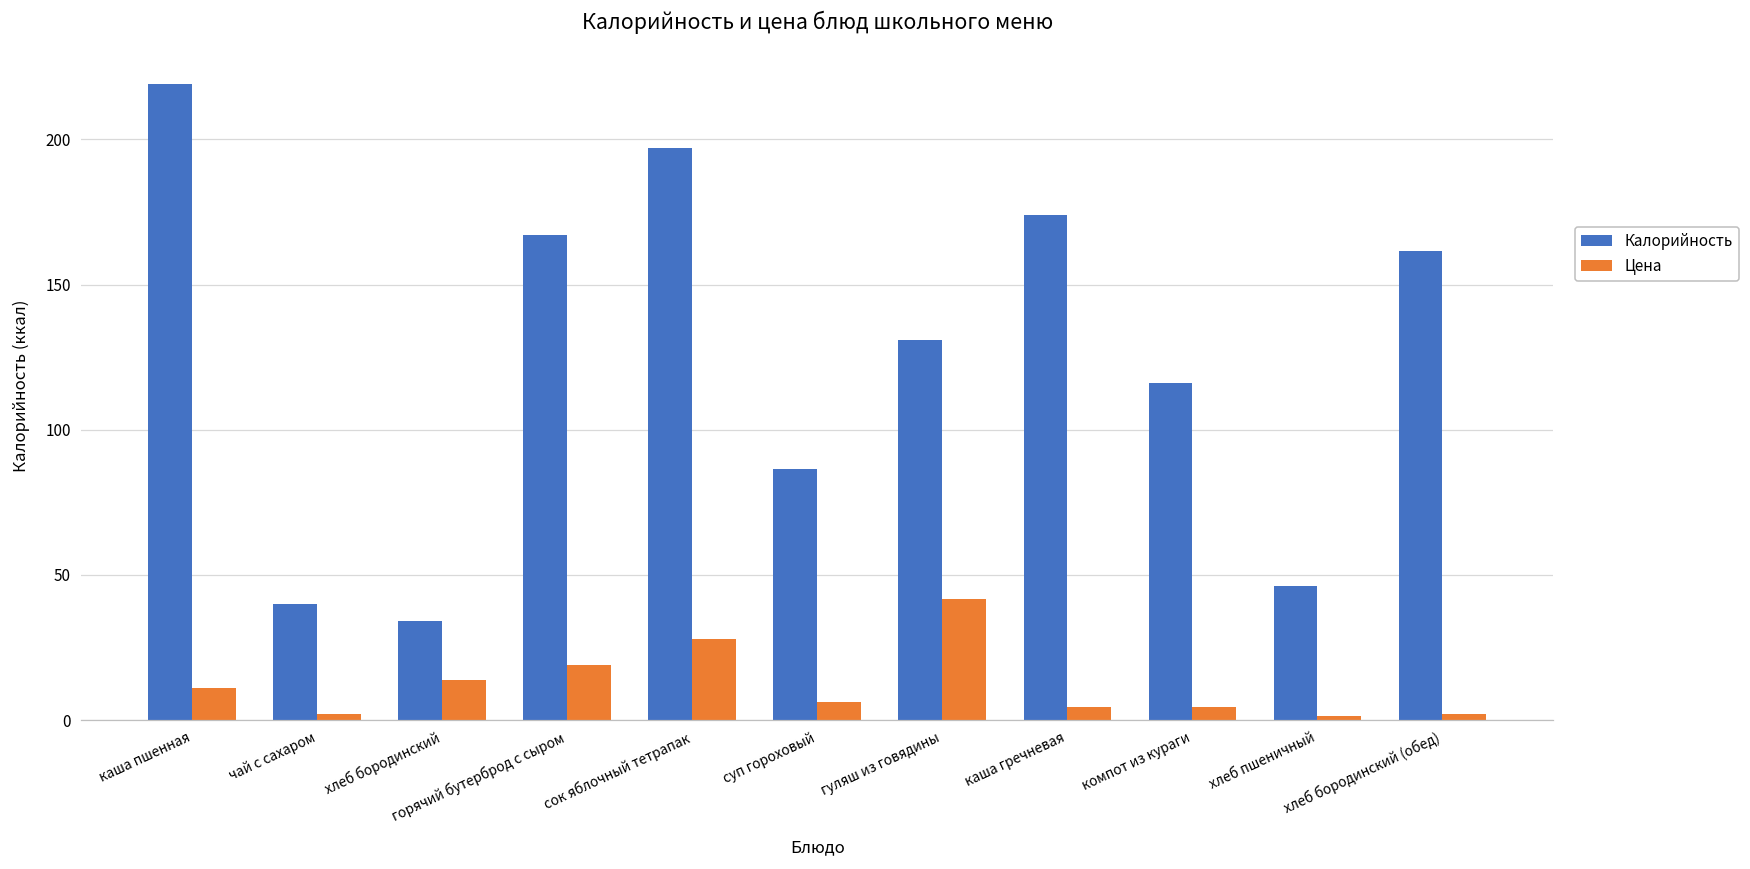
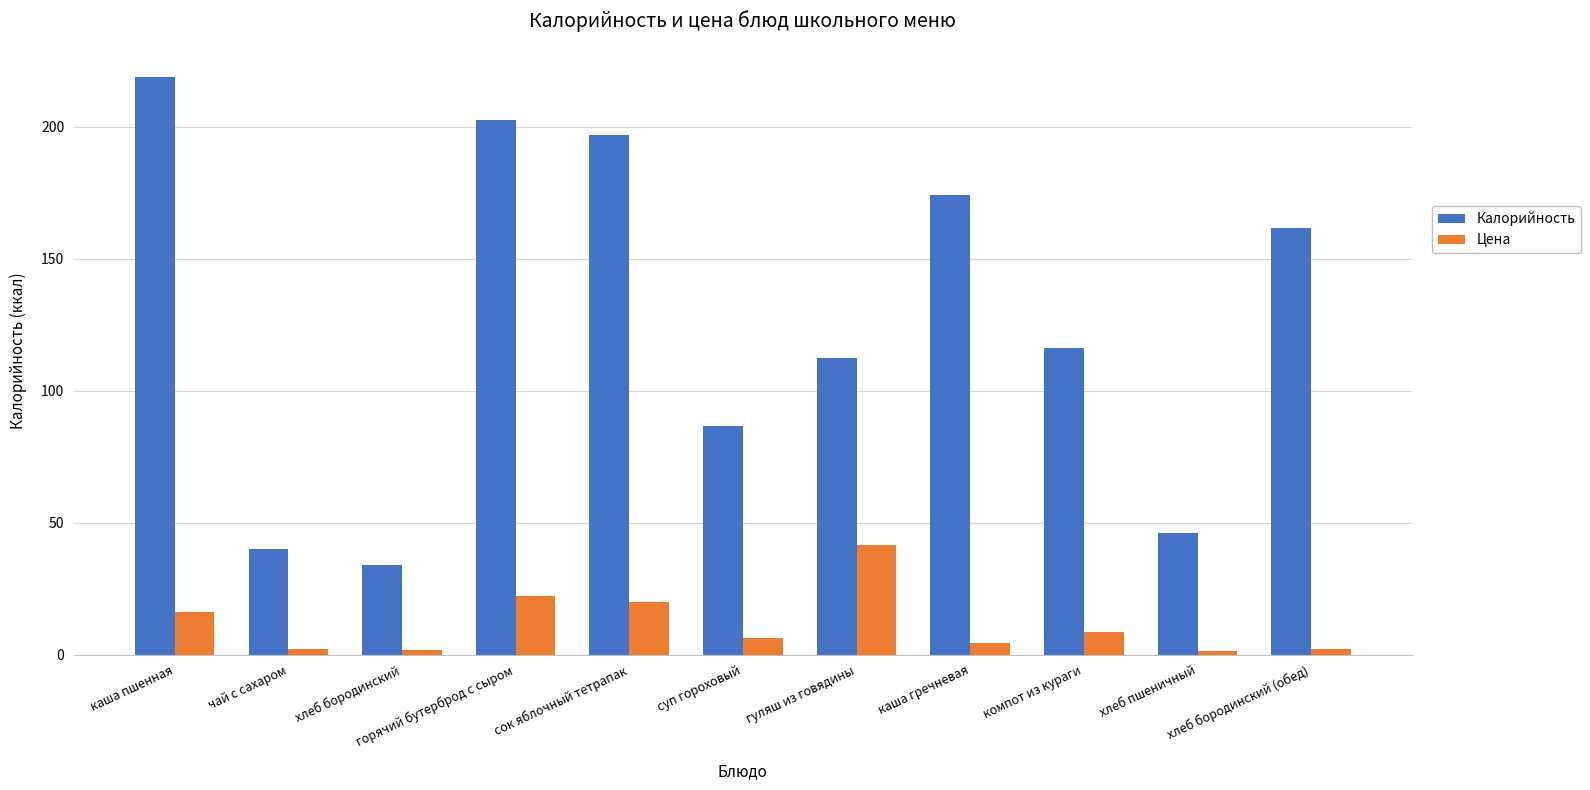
  {
    "Калорийность": {
      "каша пшенная": 219,
      "чай с сахаром": 40,
      "хлеб бородинский": 34,
-     "горячий бутерброд с сыром": 167,
+     "горячий бутерброд с сыром": 203,
      "сок яблочный тетрапак": 197,
      "суп гороховый": 87,
-     "гуляш из говядины": 131,
+     "гуляш из говядины": 113,
      "каша гречневая": 174,
      "компот из кураги": 116,
      "хлеб пшеничный": 46,
      "хлеб бородинский (обед)": 161
    },
    "Цена": {
-     "каша пшенная": 11,
+     "каша пшенная": 16,
      "чай с сахаром": 2,
-     "хлеб бородинский": 14,
-     "горячий бутерброд с сыром": 19,
-     "сок яблочный тетрапак": 28,
+     "хлеб бородинский": 2,
+     "горячий бутерброд с сыром": 22,
+     "сок яблочный тетрапак": 20,
      "суп гороховый": 6,
      "гуляш из говядины": 42,
      "каша гречневая": 4,
-     "компот из кураги": 5,
+     "компот из кураги": 9,
      "хлеб пшеничный": 1,
      "хлеб бородинский (обед)": 2
    }
  }
